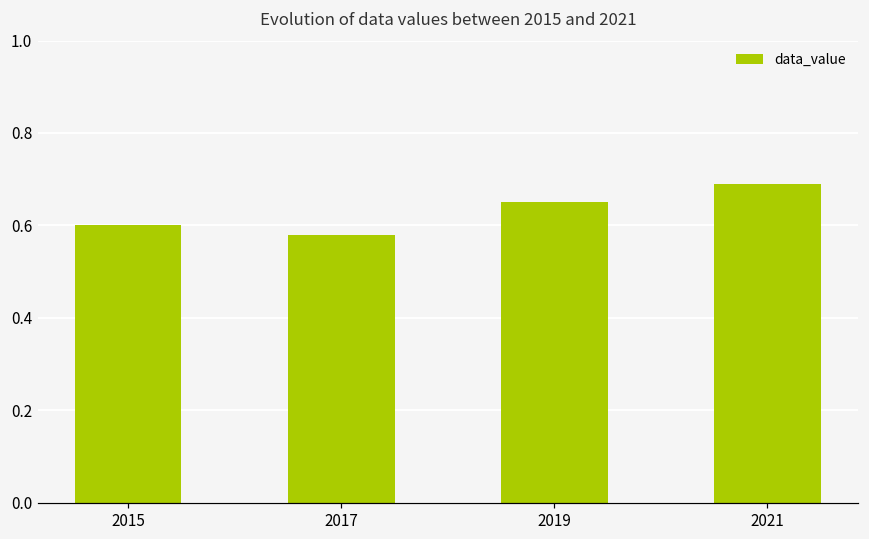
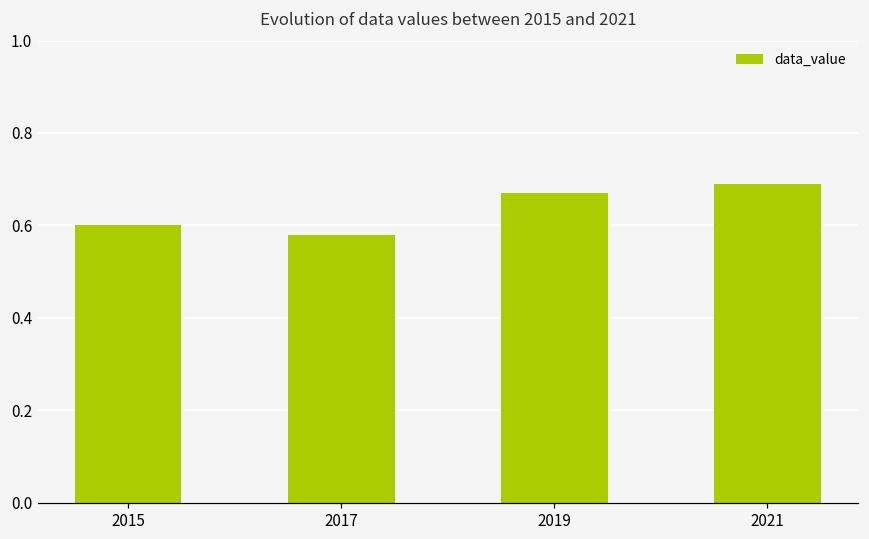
  {
    "2015": 0.60,
    "2017": 0.58,
-   "2019": 0.65,
+   "2019": 0.67,
    "2021": 0.69
  }
